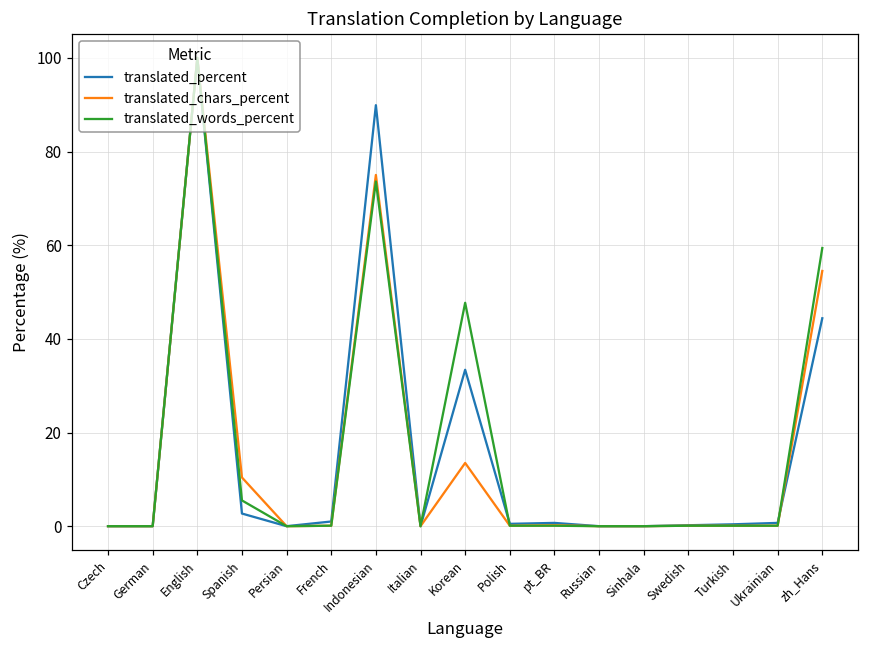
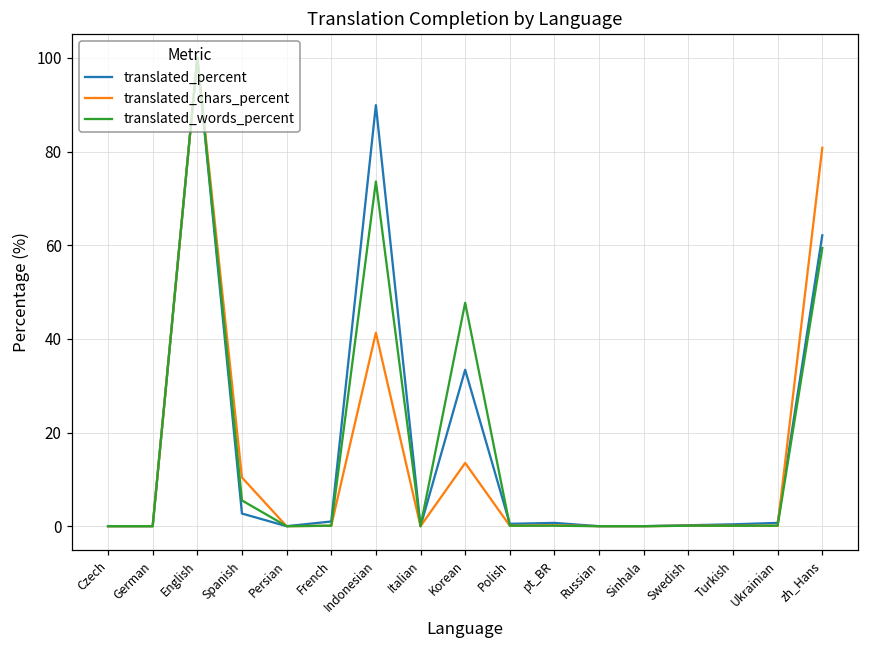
  {
    "translated_percent": {
      "Spanish": 3,
      "French": 1,
      "Indonesian": 90,
      "Korean": 33,
-     "zh_Hans": 44
+     "zh_Hans": 62
    },
    "translated_chars_percent": {
      "Spanish": 10,
-     "Indonesian": 75,
+     "Indonesian": 41,
      "Korean": 14,
-     "zh_Hans": 55
+     "zh_Hans": 81
    },
    "translated_words_percent": {
      "Spanish": 6,
      "Indonesian": 74,
      "Korean": 48,
      "zh_Hans": 59
    }
  }
